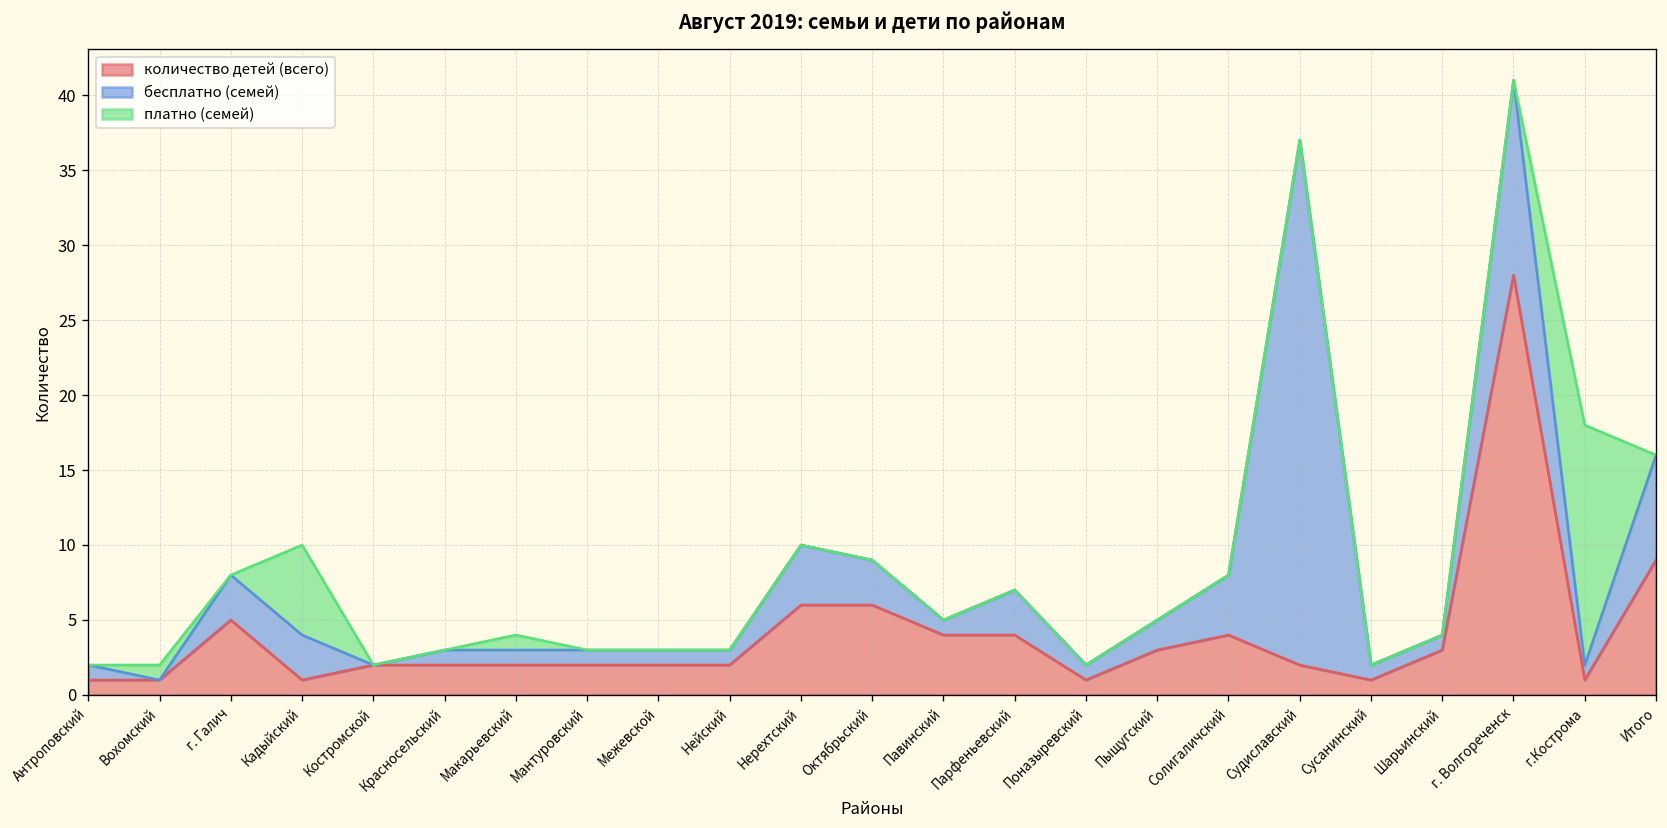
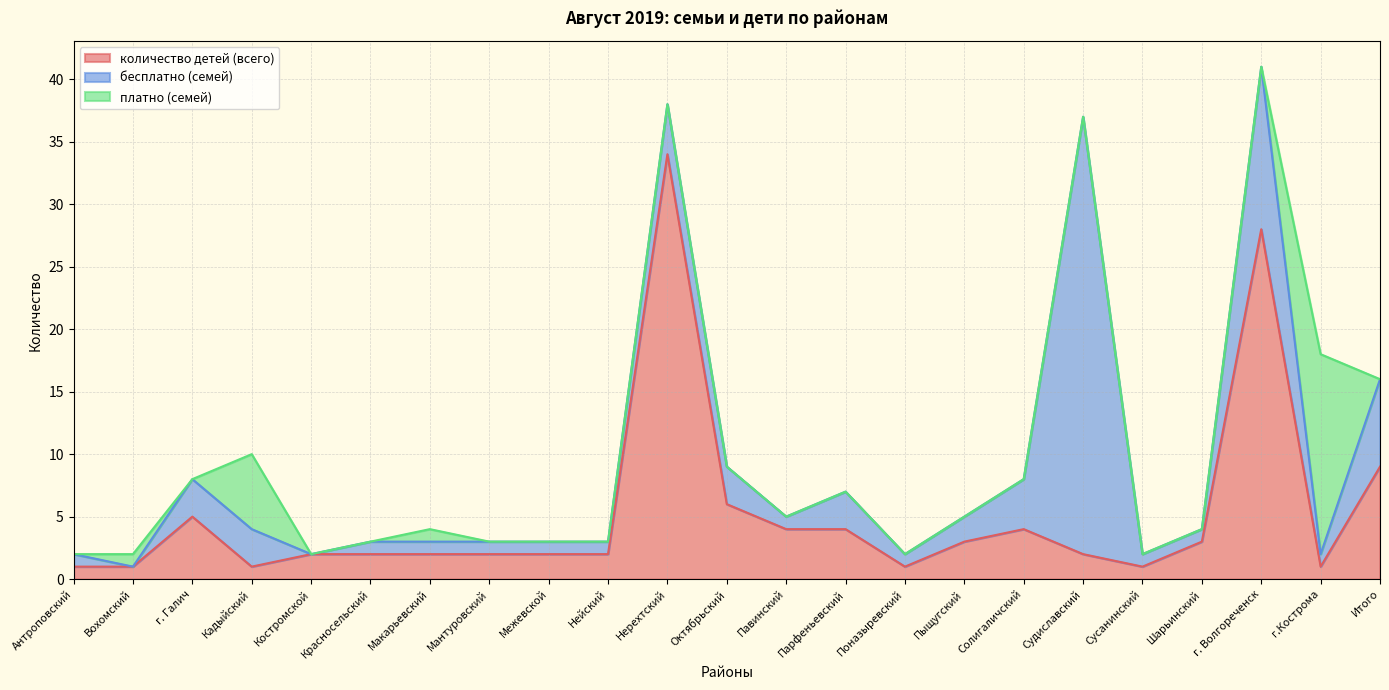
  {
    "количество детей (всего)": {
      "Антроповский": 1,
      "г. Галич": 5,
      "Кадыйский": 1,
      "Красносельский": 2,
      "Макарьевский": 2,
      "Мантуровский": 2,
      "Межевской": 2,
      "Нейский": 2,
-     "Нерехтский": 6,
+     "Нерехтский": 34,
      "Октябрьский": 6,
      "Павинский": 4,
      "Парфеньевский": 4,
      "Поназыревский": 1,
      "Пыщугский": 3,
      "Солигаличский": 4,
      "Судиславский": 2,
      "Сусанинский": 1,
      "Шарьинский": 3,
      "г. Волгореченск": 28,
      "г.Кострома": 1,
      "Итого": 9
    },
    "бесплатно (семей)": {
      "Кадыйский": 3,
      "Макарьевский": 1,
      "г.Кострома": 1
    },
    "платно (семей)": {
      "Вохомский": 1,
      "Кадыйский": 6,
      "Макарьевский": 1,
      "г.Кострома": 16
    }
  }
